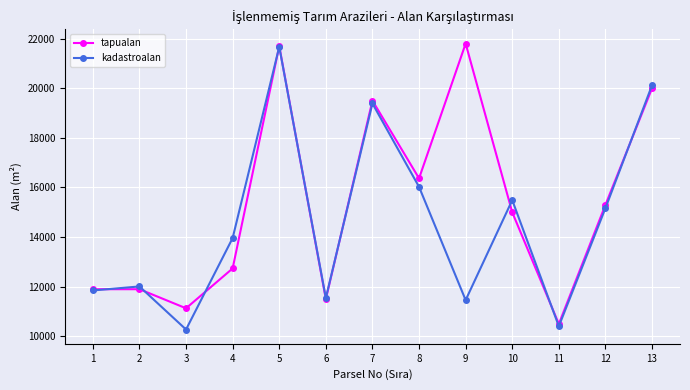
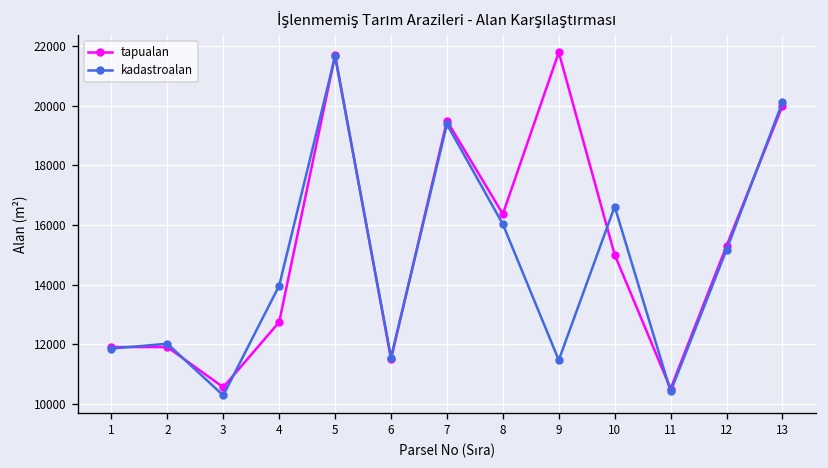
  {
    "tapualan": {
      "2": 11900,
-     "3": 11100,
+     "3": 10600,
      "4": 12700,
      "7": 19500,
      "8": 16400,
      "9": 21800,
      "10": 15000,
      "12": 15300,
      "13": 20000
    },
    "kadastroalan": {
      "2": 12000,
      "3": 10300,
      "4": 14000,
      "7": 19400,
      "8": 16000,
      "9": 11500,
-     "10": 15500,
+     "10": 16600,
      "12": 15200,
      "13": 20100
    }
  }
